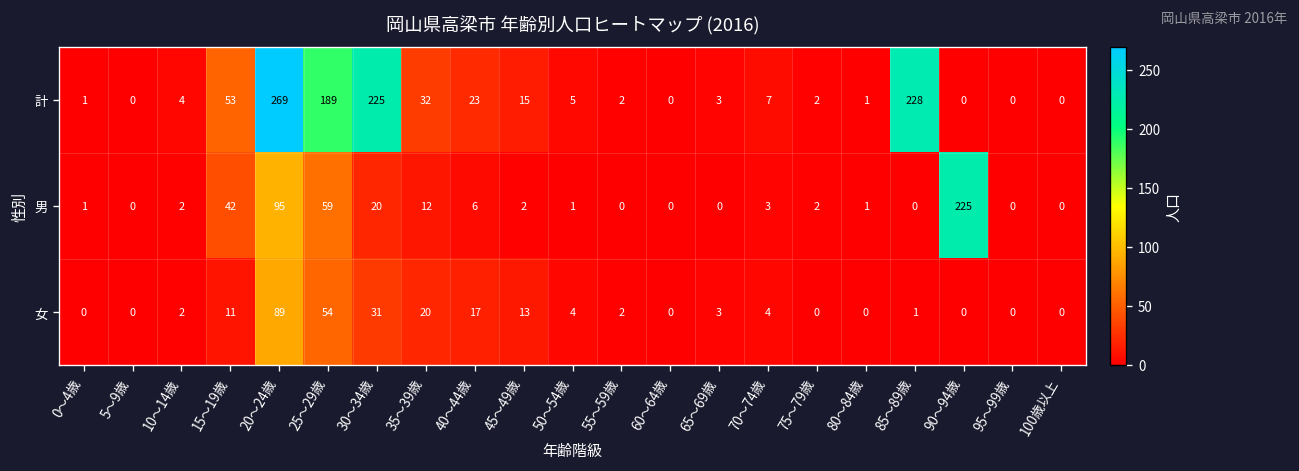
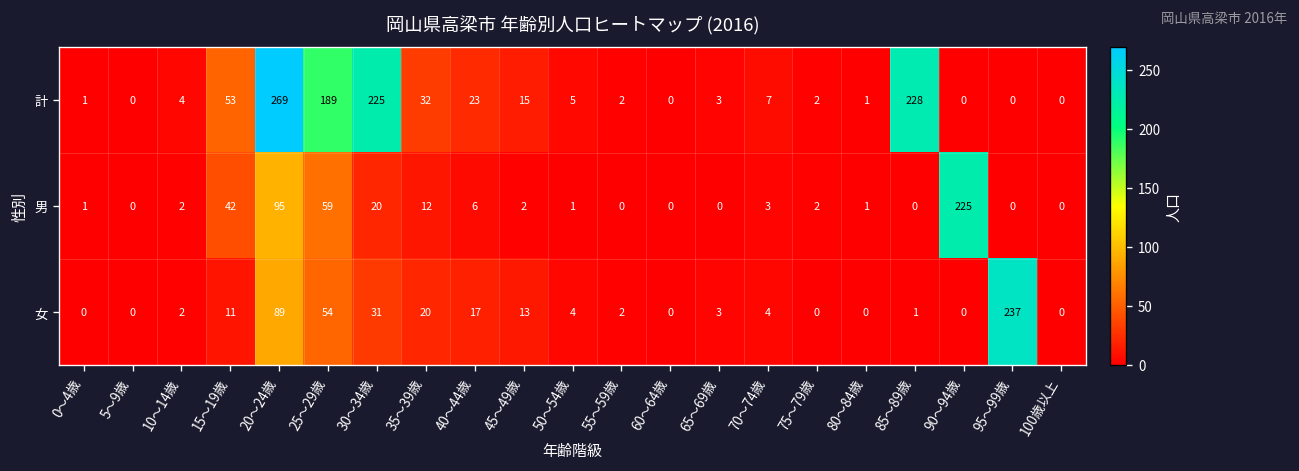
  {
    "計": {
      "0～4歳": 1,
      "5～9歳": 0,
      "10～14歳": 4,
      "15～19歳": 53,
      "20～24歳": 269,
      "25～29歳": 189,
      "30～34歳": 225,
      "35～39歳": 32,
      "40～44歳": 23,
      "45～49歳": 15,
      "50～54歳": 5,
      "55～59歳": 2,
      "60～64歳": 0,
      "65～69歳": 3,
      "70～74歳": 7,
      "75～79歳": 2,
      "80～84歳": 1,
      "85～89歳": 228,
      "90～94歳": 0,
      "95～99歳": 0,
      "100歳以上": 0
    },
    "男": {
      "0～4歳": 1,
      "5～9歳": 0,
      "10～14歳": 2,
      "15～19歳": 42,
      "20～24歳": 95,
      "25～29歳": 59,
      "30～34歳": 20,
      "35～39歳": 12,
      "40～44歳": 6,
      "45～49歳": 2,
      "50～54歳": 1,
      "55～59歳": 0,
      "60～64歳": 0,
      "65～69歳": 0,
      "70～74歳": 3,
      "75～79歳": 2,
      "80～84歳": 1,
      "85～89歳": 0,
      "90～94歳": 225,
      "95～99歳": 0,
      "100歳以上": 0
    },
    "女": {
      "0～4歳": 0,
      "5～9歳": 0,
      "10～14歳": 2,
      "15～19歳": 11,
      "20～24歳": 89,
      "25～29歳": 54,
      "30～34歳": 31,
      "35～39歳": 20,
      "40～44歳": 17,
      "45～49歳": 13,
      "50～54歳": 4,
      "55～59歳": 2,
      "60～64歳": 0,
      "65～69歳": 3,
      "70～74歳": 4,
      "75～79歳": 0,
      "80～84歳": 0,
      "85～89歳": 1,
      "90～94歳": 0,
-     "95～99歳": 0,
+     "95～99歳": 237,
      "100歳以上": 0
    }
  }
